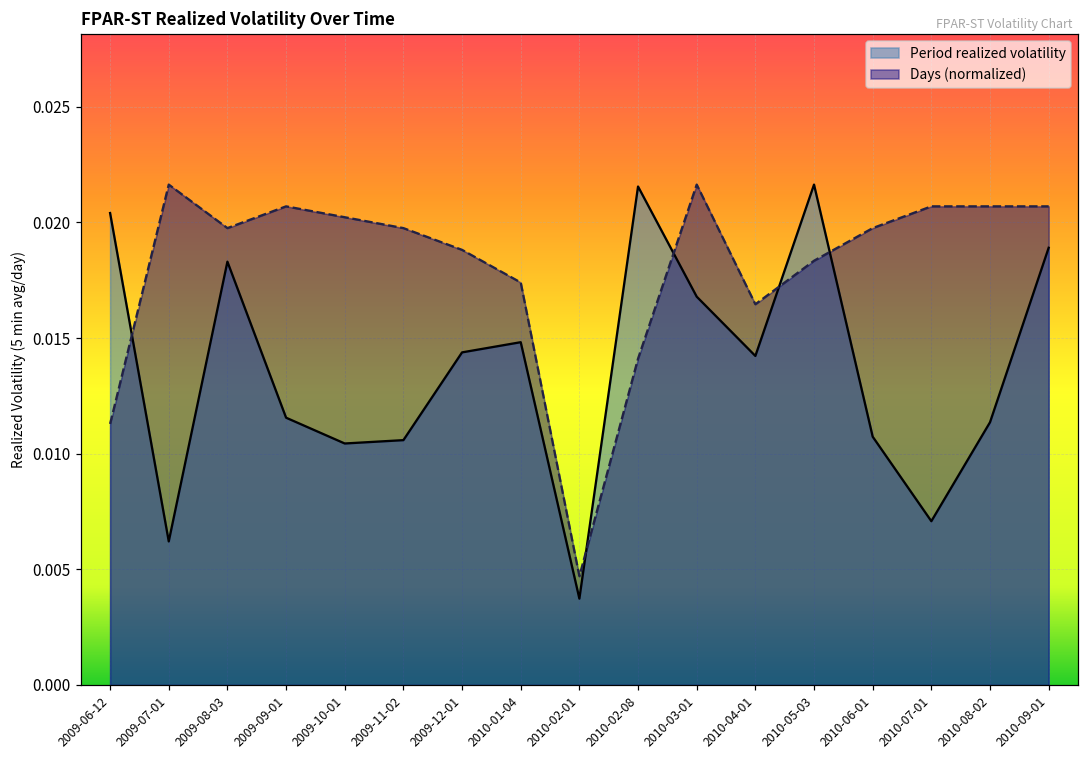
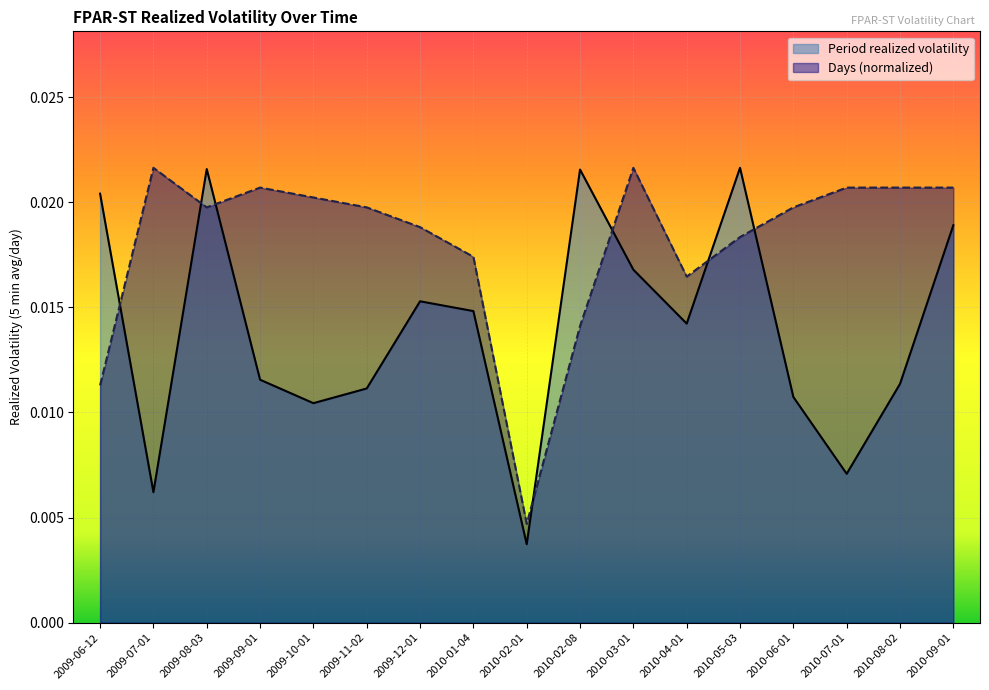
  {
    "Period realized volatility": {
      "2009-06-12": 0.0204,
      "2009-07-01": 0.0062,
-     "2009-08-03": 0.0183,
+     "2009-08-03": 0.0216,
      "2009-09-01": 0.0116,
      "2009-10-01": 0.0104,
-     "2009-11-02": 0.0106,
-     "2009-12-01": 0.0144,
+     "2009-11-02": 0.0111,
+     "2009-12-01": 0.0153,
      "2010-01-04": 0.0148,
      "2010-02-01": 0.0037,
      "2010-02-08": 0.0216,
      "2010-03-01": 0.0168,
      "2010-04-01": 0.0142,
      "2010-05-03": 0.0216,
      "2010-06-01": 0.0107,
      "2010-07-01": 0.0071,
      "2010-08-02": 0.0114,
      "2010-09-01": 0.0189
    },
    "Days (normalized)": {
      "2009-06-12": 0.0113,
      "2009-07-01": 0.0216,
      "2009-08-03": 0.0198,
      "2009-09-01": 0.0207,
      "2009-10-01": 0.0202,
      "2009-11-02": 0.0198,
      "2009-12-01": 0.0188,
      "2010-01-04": 0.0174,
      "2010-02-01": 0.0047,
      "2010-02-08": 0.0141,
      "2010-03-01": 0.0216,
      "2010-04-01": 0.0165,
      "2010-05-03": 0.0183,
      "2010-06-01": 0.0198,
      "2010-07-01": 0.0207,
      "2010-08-02": 0.0207,
      "2010-09-01": 0.0207
    }
  }
